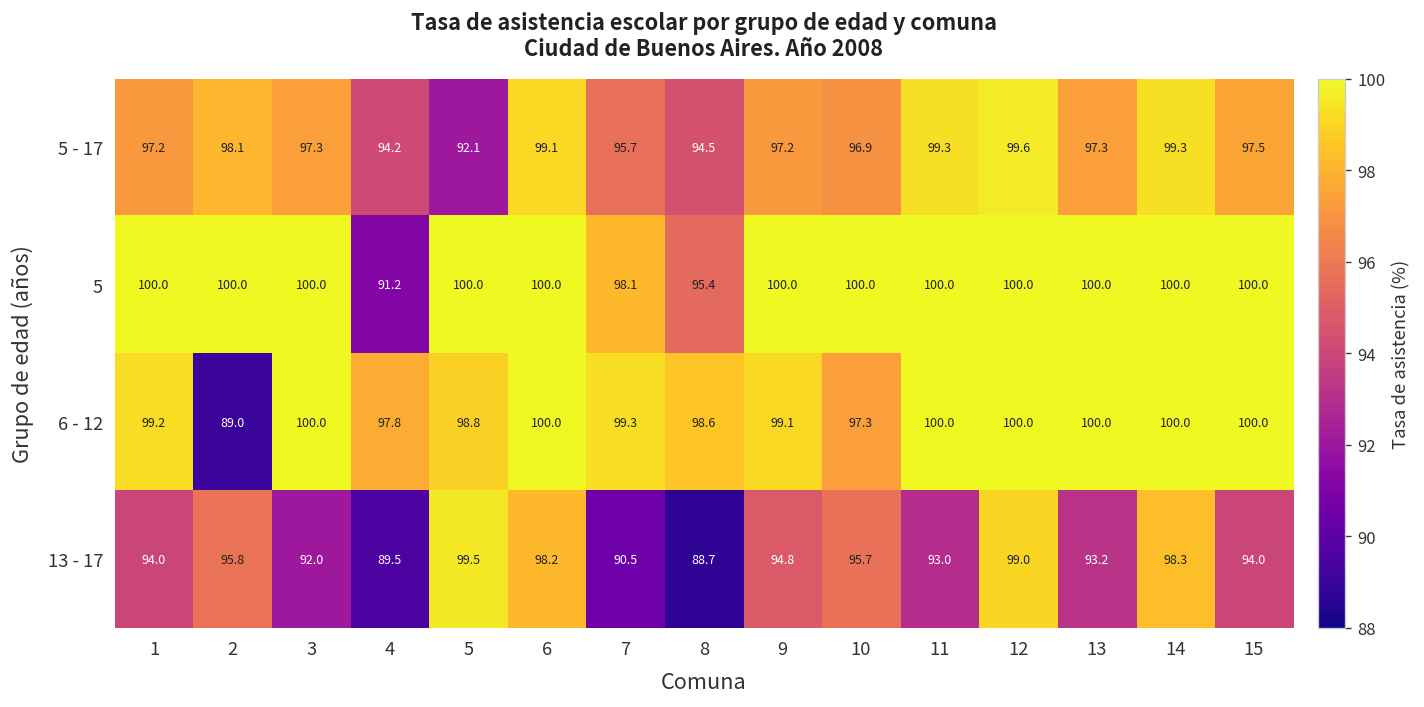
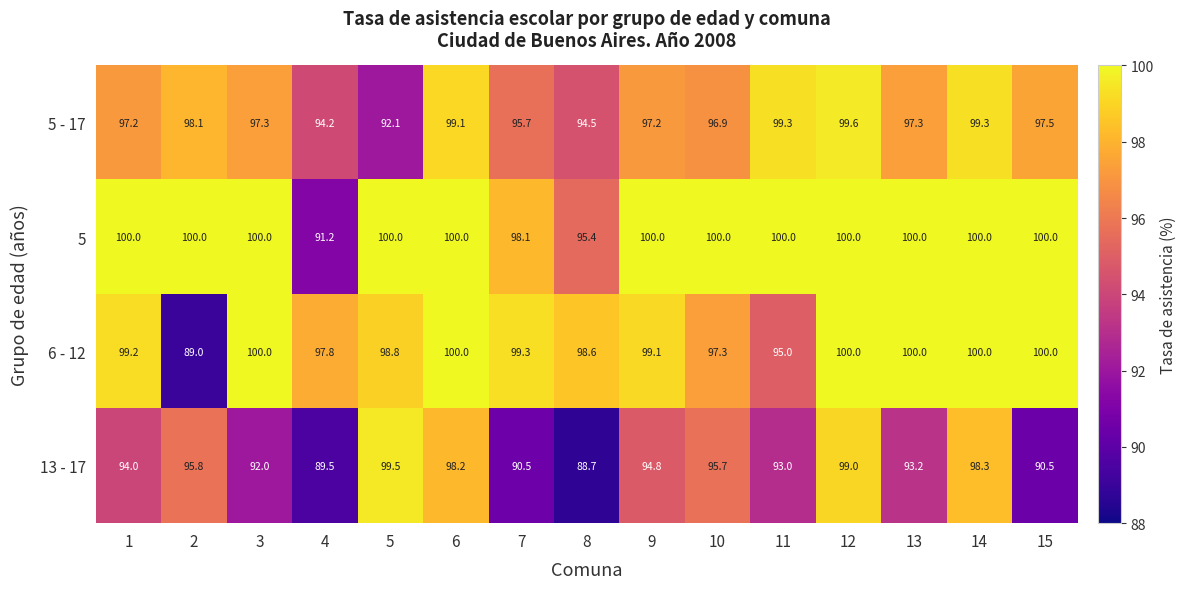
  {
    "5 - 17": {
      "1": 97.2,
      "2": 98.1,
      "3": 97.3,
      "4": 94.2,
      "5": 92.1,
      "6": 99.1,
      "7": 95.7,
      "8": 94.5,
      "9": 97.2,
      "10": 96.9,
      "11": 99.3,
      "12": 99.6,
      "13": 97.3,
      "14": 99.3,
      "15": 97.5
    },
    "5": {
      "1": 100.0,
      "2": 100.0,
      "3": 100.0,
      "4": 91.2,
      "5": 100.0,
      "6": 100.0,
      "7": 98.1,
      "8": 95.4,
      "9": 100.0,
      "10": 100.0,
      "11": 100.0,
      "12": 100.0,
      "13": 100.0,
      "14": 100.0,
      "15": 100.0
    },
    "6 - 12": {
      "1": 99.2,
      "2": 89.0,
      "3": 100.0,
      "4": 97.8,
      "5": 98.8,
      "6": 100.0,
      "7": 99.3,
      "8": 98.6,
      "9": 99.1,
      "10": 97.3,
-     "11": 100.0,
+     "11": 95.0,
      "12": 100.0,
      "13": 100.0,
      "14": 100.0,
      "15": 100.0
    },
    "13 - 17": {
      "1": 94.0,
      "2": 95.8,
      "3": 92.0,
      "4": 89.5,
      "5": 99.5,
      "6": 98.2,
      "7": 90.5,
      "8": 88.7,
      "9": 94.8,
      "10": 95.7,
      "11": 93.0,
      "12": 99.0,
      "13": 93.2,
      "14": 98.3,
-     "15": 94.0
+     "15": 90.5
    }
  }
